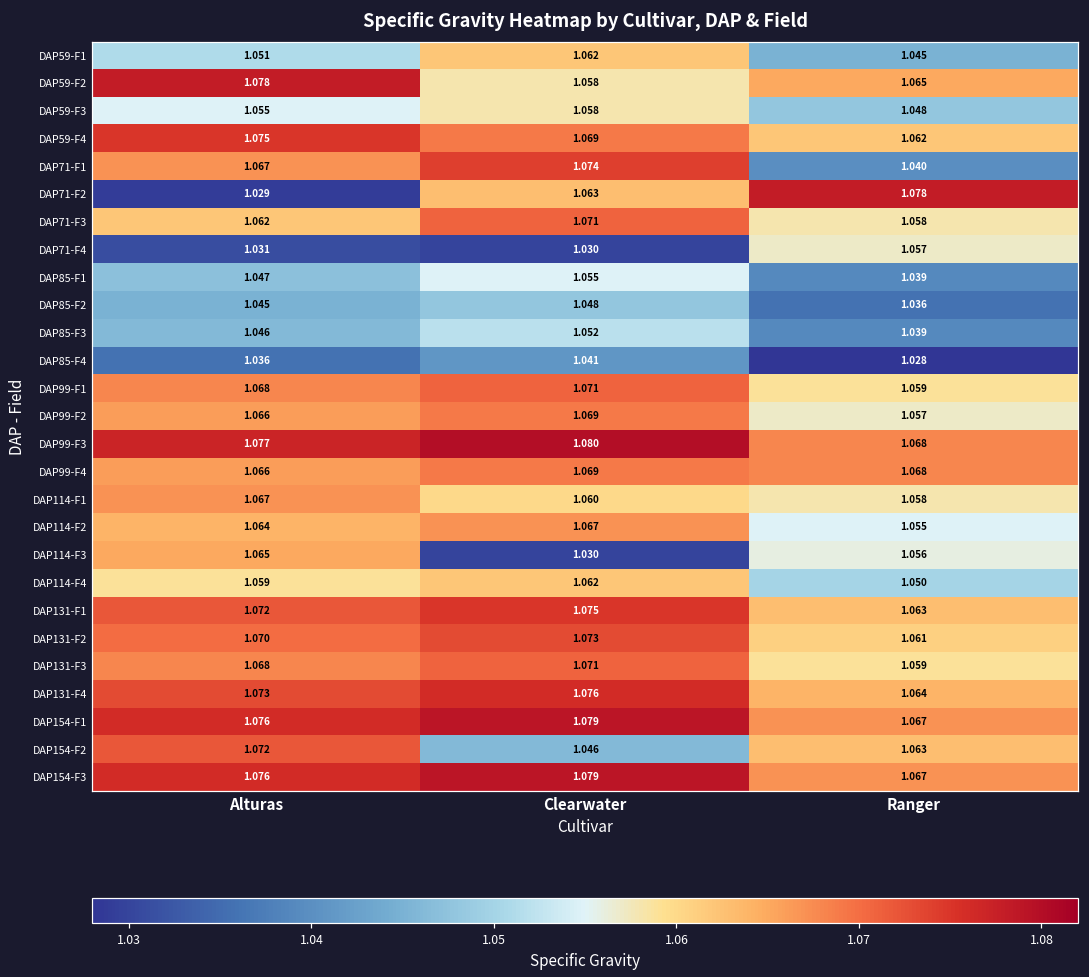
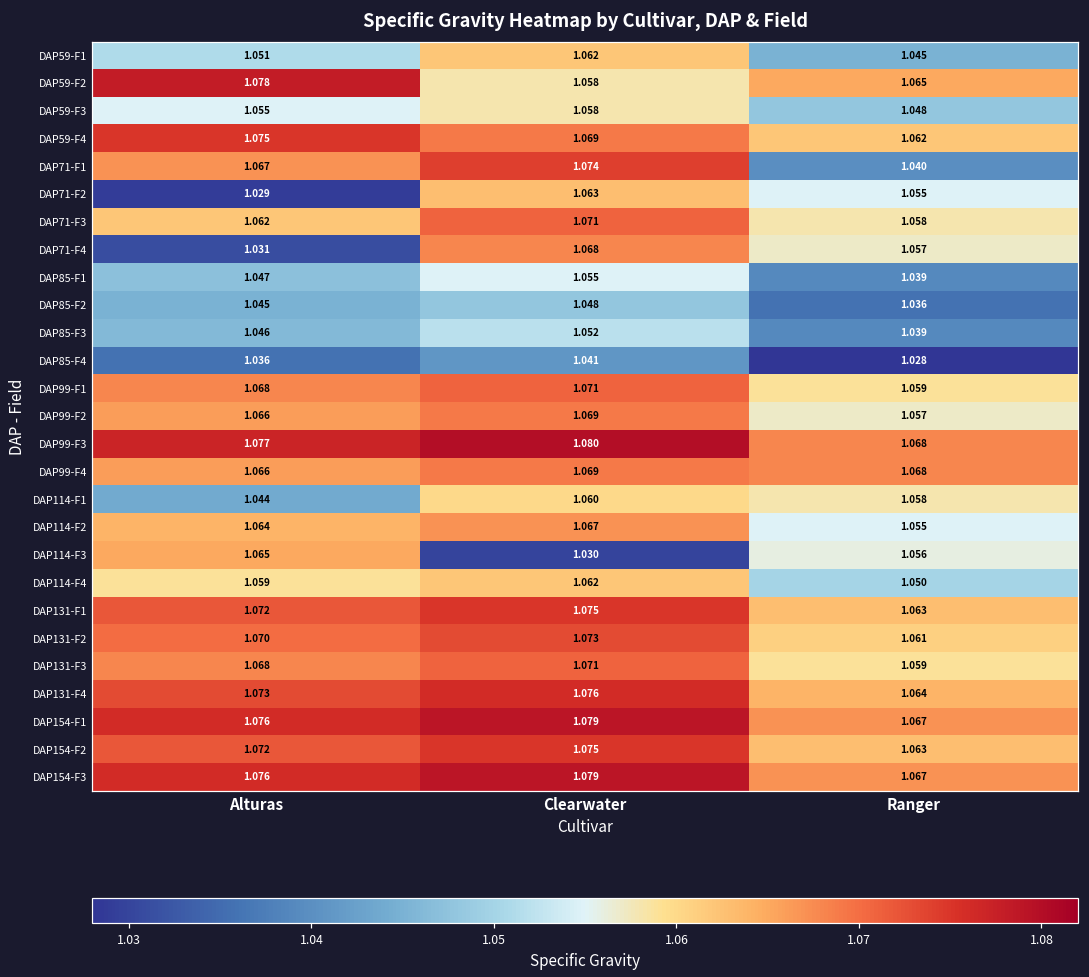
  {
    "DAP59-F1": {
      "Alturas": 1.051,
      "Clearwater": 1.062,
      "Ranger": 1.045
    },
    "DAP59-F2": {
      "Alturas": 1.078,
      "Clearwater": 1.058,
      "Ranger": 1.065
    },
    "DAP59-F3": {
      "Alturas": 1.055,
      "Clearwater": 1.058,
      "Ranger": 1.048
    },
    "DAP59-F4": {
      "Alturas": 1.075,
      "Clearwater": 1.069,
      "Ranger": 1.062
    },
    "DAP71-F1": {
      "Alturas": 1.067,
      "Clearwater": 1.074,
      "Ranger": 1.040
    },
    "DAP71-F2": {
      "Alturas": 1.029,
      "Clearwater": 1.063,
-     "Ranger": 1.078
+     "Ranger": 1.055
    },
    "DAP71-F3": {
      "Alturas": 1.062,
      "Clearwater": 1.071,
      "Ranger": 1.058
    },
    "DAP71-F4": {
      "Alturas": 1.031,
-     "Clearwater": 1.030,
+     "Clearwater": 1.068,
      "Ranger": 1.057
    },
    "DAP85-F1": {
      "Alturas": 1.047,
      "Clearwater": 1.055,
      "Ranger": 1.039
    },
    "DAP85-F2": {
      "Alturas": 1.045,
      "Clearwater": 1.048,
      "Ranger": 1.036
    },
    "DAP85-F3": {
      "Alturas": 1.046,
      "Clearwater": 1.052,
      "Ranger": 1.039
    },
    "DAP85-F4": {
      "Alturas": 1.036,
      "Clearwater": 1.041,
      "Ranger": 1.028
    },
    "DAP99-F1": {
      "Alturas": 1.068,
      "Clearwater": 1.071,
      "Ranger": 1.059
    },
    "DAP99-F2": {
      "Alturas": 1.066,
      "Clearwater": 1.069,
      "Ranger": 1.057
    },
    "DAP99-F3": {
      "Alturas": 1.077,
      "Clearwater": 1.080,
      "Ranger": 1.068
    },
    "DAP99-F4": {
      "Alturas": 1.066,
      "Clearwater": 1.069,
      "Ranger": 1.068
    },
    "DAP114-F1": {
-     "Alturas": 1.067,
+     "Alturas": 1.044,
      "Clearwater": 1.060,
      "Ranger": 1.058
    },
    "DAP114-F2": {
      "Alturas": 1.064,
      "Clearwater": 1.067,
      "Ranger": 1.055
    },
    "DAP114-F3": {
      "Alturas": 1.065,
      "Clearwater": 1.030,
      "Ranger": 1.056
    },
    "DAP114-F4": {
      "Alturas": 1.059,
      "Clearwater": 1.062,
      "Ranger": 1.050
    },
    "DAP131-F1": {
      "Alturas": 1.072,
      "Clearwater": 1.075,
      "Ranger": 1.063
    },
    "DAP131-F2": {
      "Alturas": 1.070,
      "Clearwater": 1.073,
      "Ranger": 1.061
    },
    "DAP131-F3": {
      "Alturas": 1.068,
      "Clearwater": 1.071,
      "Ranger": 1.059
    },
    "DAP131-F4": {
      "Alturas": 1.073,
      "Clearwater": 1.076,
      "Ranger": 1.064
    },
    "DAP154-F1": {
      "Alturas": 1.076,
      "Clearwater": 1.079,
      "Ranger": 1.067
    },
    "DAP154-F2": {
      "Alturas": 1.072,
-     "Clearwater": 1.046,
+     "Clearwater": 1.075,
      "Ranger": 1.063
    },
    "DAP154-F3": {
      "Alturas": 1.076,
      "Clearwater": 1.079,
      "Ranger": 1.067
    }
  }
